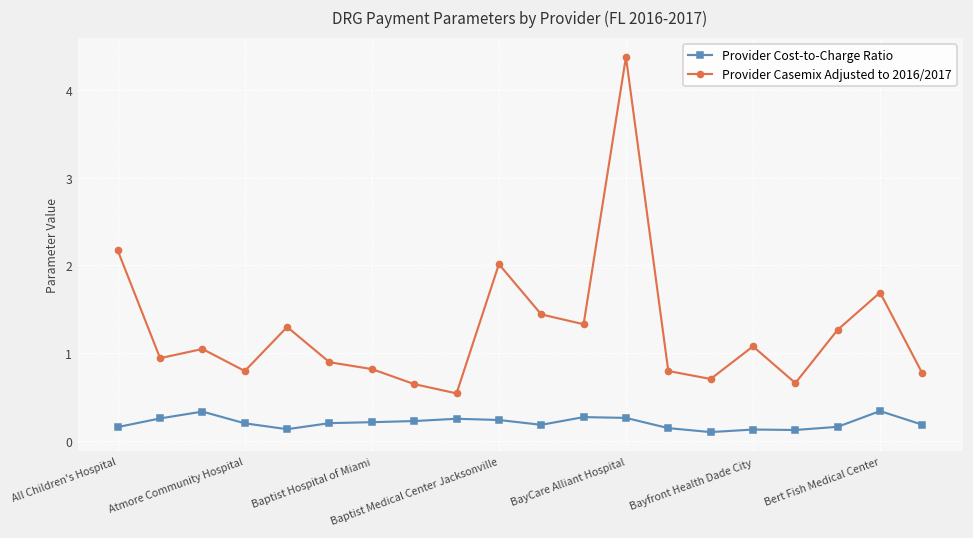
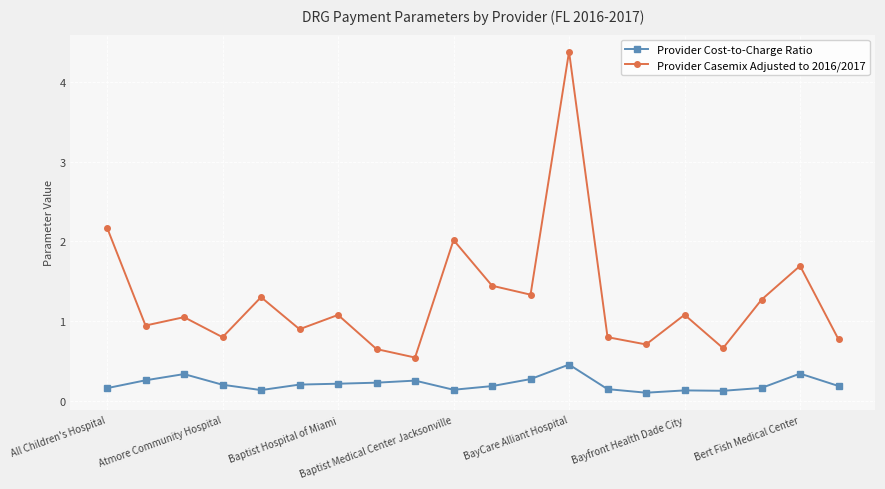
  {
    "Provider Cost-to-Charge Ratio": {
      "All Children's Hospital": 0.2,
      "Atmore Community Hospital": 0.2,
      "Baptist Hospital of Miami": 0.2,
-     "Baptist Medical Center Jacksonville": 0.2,
-     "BayCare Alliant Hospital": 0.3,
+     "Baptist Medical Center Jacksonville": 0.1,
+     "BayCare Alliant Hospital": 0.5,
      "Bayfront Health Dade City": 0.1,
      "Bert Fish Medical Center": 0.3
    },
    "Provider Casemix Adjusted to 2016/2017": {
      "All Children's Hospital": 2.2,
      "Atmore Community Hospital": 0.8,
-     "Baptist Hospital of Miami": 0.8,
+     "Baptist Hospital of Miami": 1.1,
      "Baptist Medical Center Jacksonville": 2.0,
      "BayCare Alliant Hospital": 4.4,
      "Bayfront Health Dade City": 1.1,
      "Bert Fish Medical Center": 1.7
    }
  }
